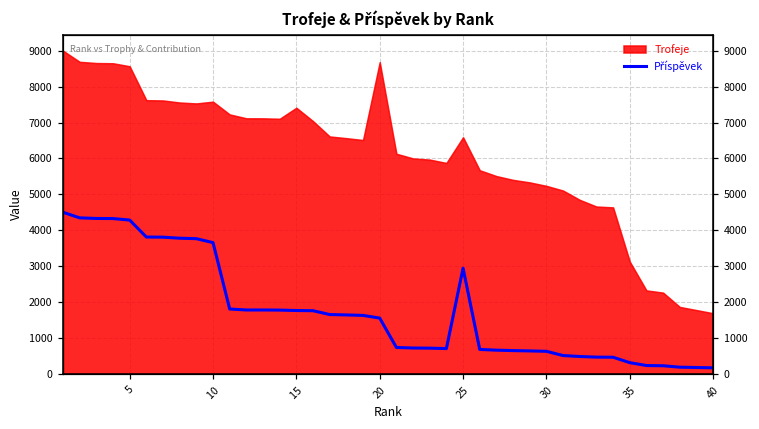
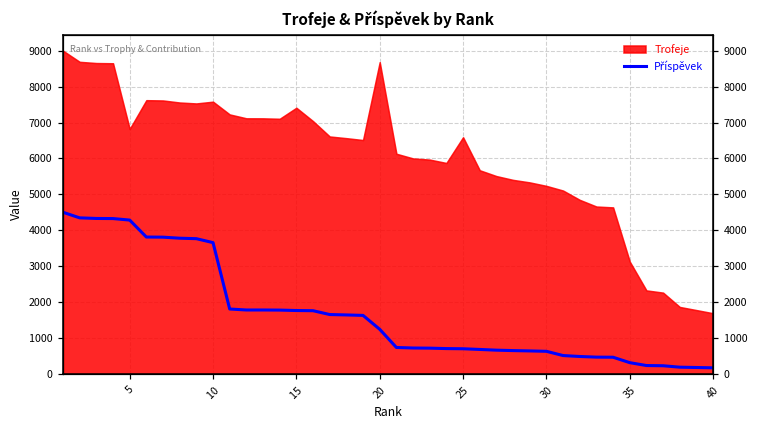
  {
    "Trofeje": {
-     "5": 8600,
+     "5": 6800,
      "10": 7600,
      "15": 7400,
      "20": 8700,
      "25": 6600,
      "30": 5200,
      "35": 3100,
      "40": 1700
    },
    "Příspěvek": {
      "5": 4300,
      "10": 3700,
      "15": 1800,
-     "20": 1600,
-     "25": 2900,
+     "20": 1200,
+     "25": 700,
      "30": 600,
      "35": 300,
      "40": 200
    }
  }
